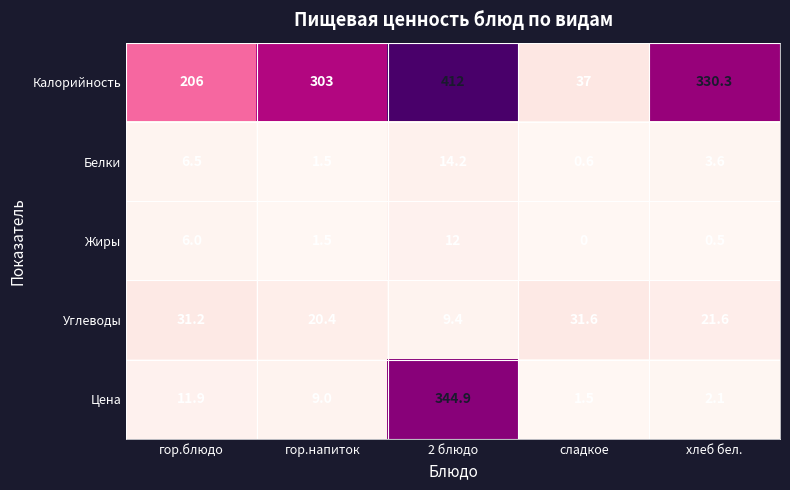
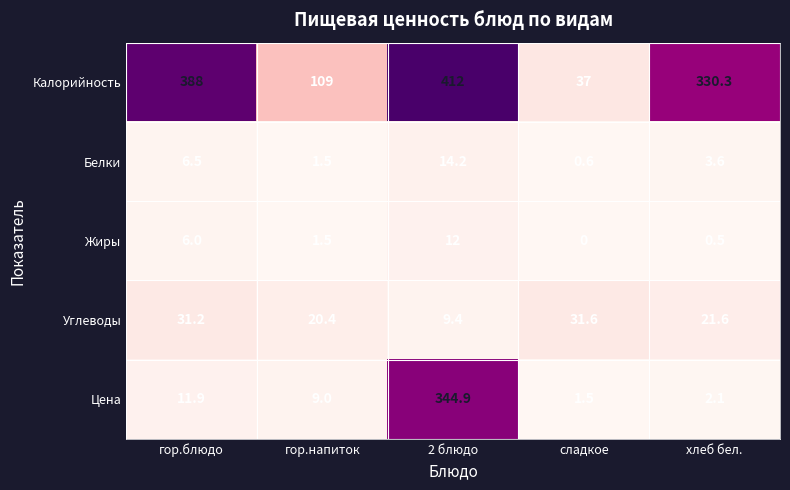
  {
    "Калорийность": {
-     "гор.блюдо": 206,
-     "гор.напиток": 303,
+     "гор.блюдо": 388,
+     "гор.напиток": 109,
      "2 блюдо": 412,
      "хлеб бел.": 330.3
    },
    "Цена": {
      "2 блюдо": 344.9
    }
  }
